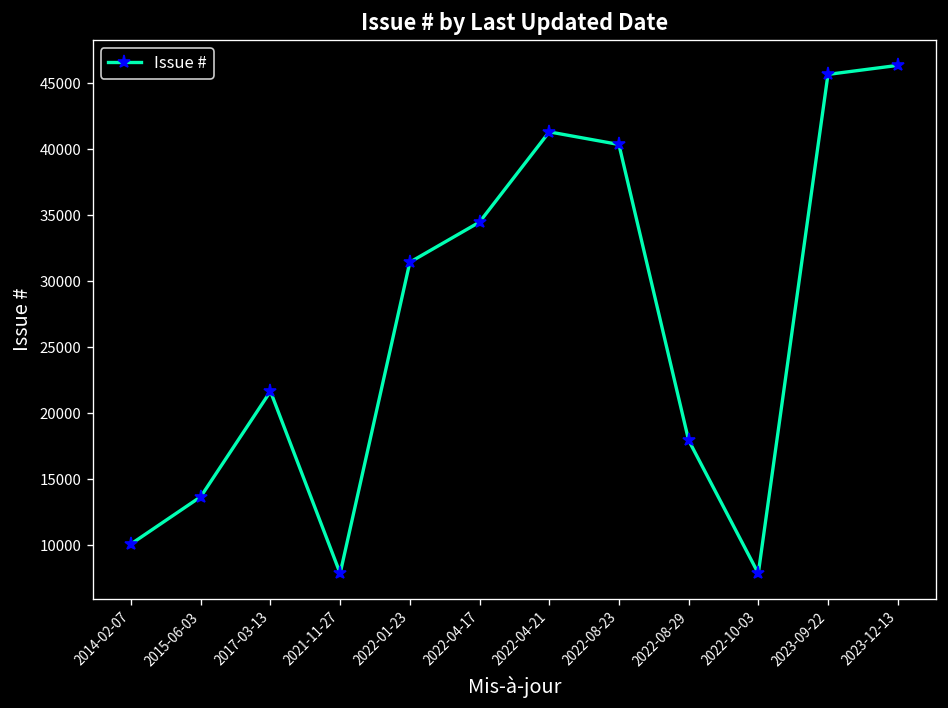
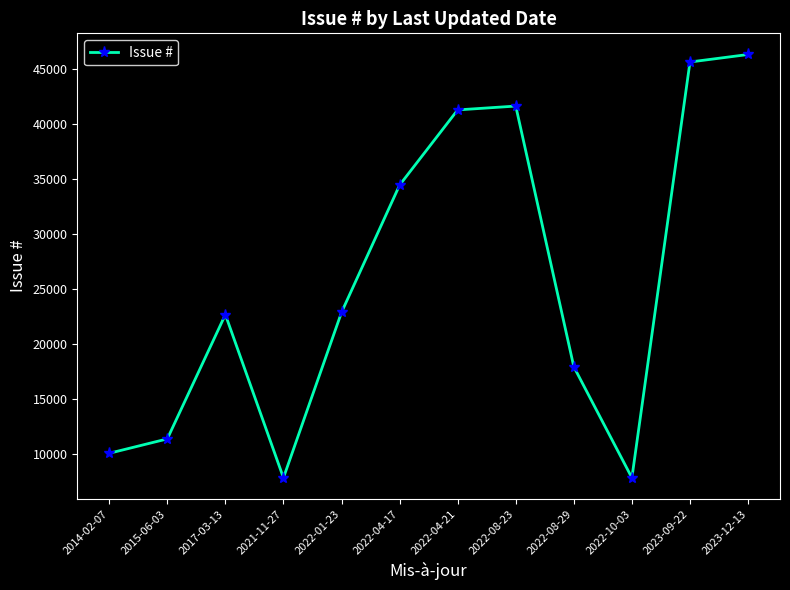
  {
    "2014-02-07": 10100,
-   "2015-06-03": 13700,
-   "2017-03-13": 21700,
+   "2015-06-03": 11400,
+   "2017-03-13": 22700,
    "2021-11-27": 7900,
-   "2022-01-23": 31400,
+   "2022-01-23": 22900,
    "2022-04-17": 34500,
    "2022-04-21": 41300,
-   "2022-08-23": 40400,
+   "2022-08-23": 41700,
    "2022-08-29": 18000,
    "2022-10-03": 7900,
    "2023-09-22": 45700,
    "2023-12-13": 46300
  }
